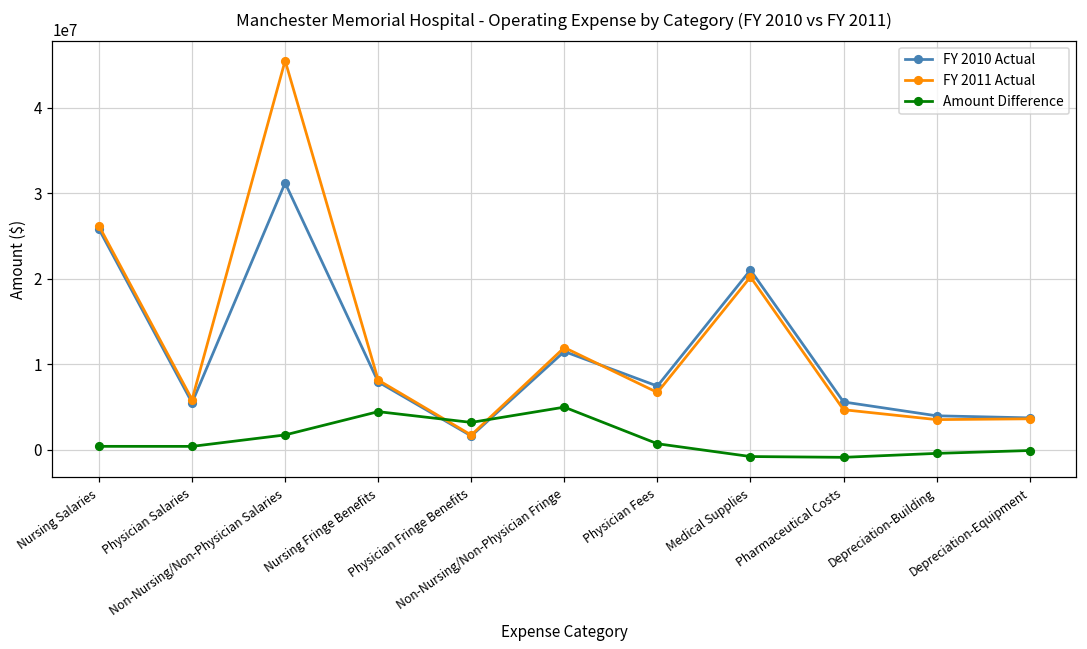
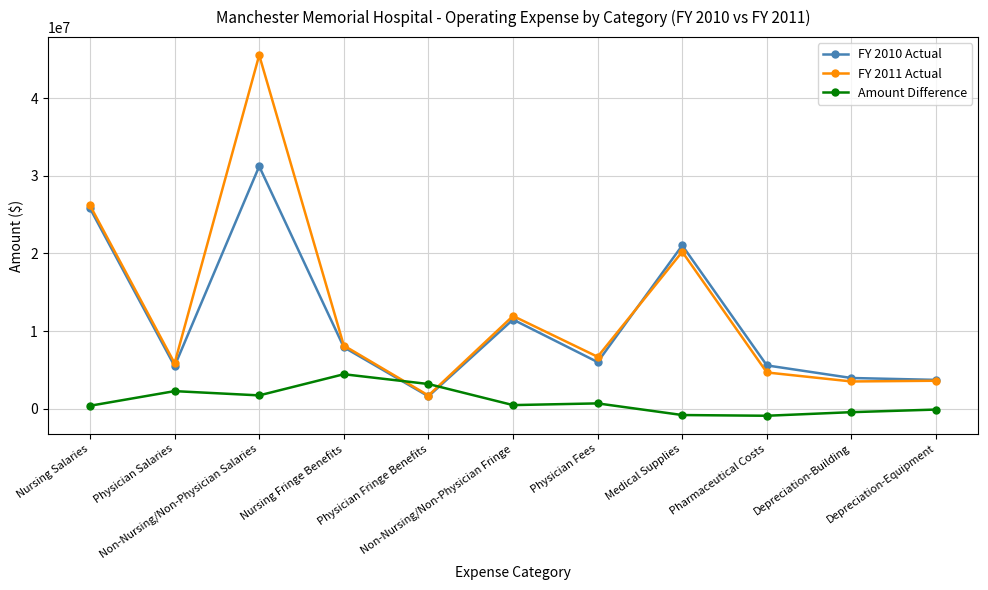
  {
    "FY 2010 Actual": {
      "Nursing Salaries": 26000000,
      "Physician Salaries": 5000000,
      "Non-Nursing/Non-Physician Salaries": 31000000,
      "Non-Nursing/Non-Physician Fringe": 11000000,
-     "Physician Fees": 7000000,
+     "Physician Fees": 6000000,
      "Medical Supplies": 21000000,
      "Pharmaceutical Costs": 6000000,
      "Depreciation-Building": 4000000
    },
    "FY 2011 Actual": {
      "Nursing Salaries": 26000000,
      "Physician Salaries": 6000000,
      "Non-Nursing/Non-Physician Salaries": 46000000,
      "Non-Nursing/Non-Physician Fringe": 12000000,
      "Physician Fees": 7000000,
      "Medical Supplies": 20000000,
      "Pharmaceutical Costs": 5000000,
      "Depreciation-Building": 4000000
    },
    "Amount Difference": {
      "Nursing Salaries": 0,
-     "Physician Salaries": 0,
+     "Physician Salaries": 2000000,
      "Non-Nursing/Non-Physician Salaries": 2000000,
      "Nursing Fringe Benefits": 4000000,
      "Physician Fringe Benefits": 3000000,
-     "Non-Nursing/Non-Physician Fringe": 5000000,
+     "Non-Nursing/Non-Physician Fringe": 0,
      "Physician Fees": 1000000,
      "Medical Supplies": -1000000,
      "Pharmaceutical Costs": -1000000,
      "Depreciation-Building": 0,
      "Depreciation-Equipment": 0
    }
  }
